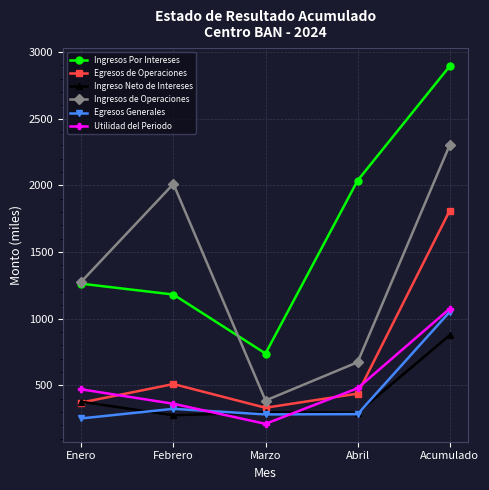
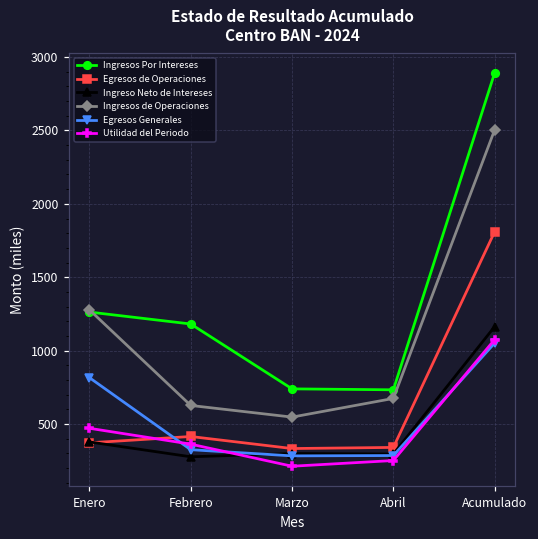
  {
    "Ingresos Por Intereses": {
      "Febrero": 1180,
      "Marzo": 740,
-     "Abril": 2040,
+     "Abril": 730,
      "Acumulado": 2890
    },
    "Egresos de Operaciones": {
-     "Febrero": 510,
+     "Febrero": 410,
      "Marzo": 330,
-     "Abril": 440,
+     "Abril": 340,
      "Acumulado": 1810
    },
    "Ingreso Neto de Intereses": {
      "Febrero": 280,
-     "Acumulado": 880
+     "Acumulado": 1160
    },
    "Ingresos de Operaciones": {
-     "Febrero": 2010,
-     "Marzo": 390,
+     "Febrero": 630,
+     "Marzo": 550,
      "Abril": 670,
-     "Acumulado": 2300
+     "Acumulado": 2500
    },
    "Egresos Generales": {
-     "Enero": 250,
+     "Enero": 810,
      "Febrero": 320,
      "Acumulado": 1050
    },
    "Utilidad del Periodo": {
      "Enero": 470,
      "Febrero": 360,
      "Marzo": 210,
-     "Abril": 480,
+     "Abril": 250,
      "Acumulado": 1070
    }
  }
